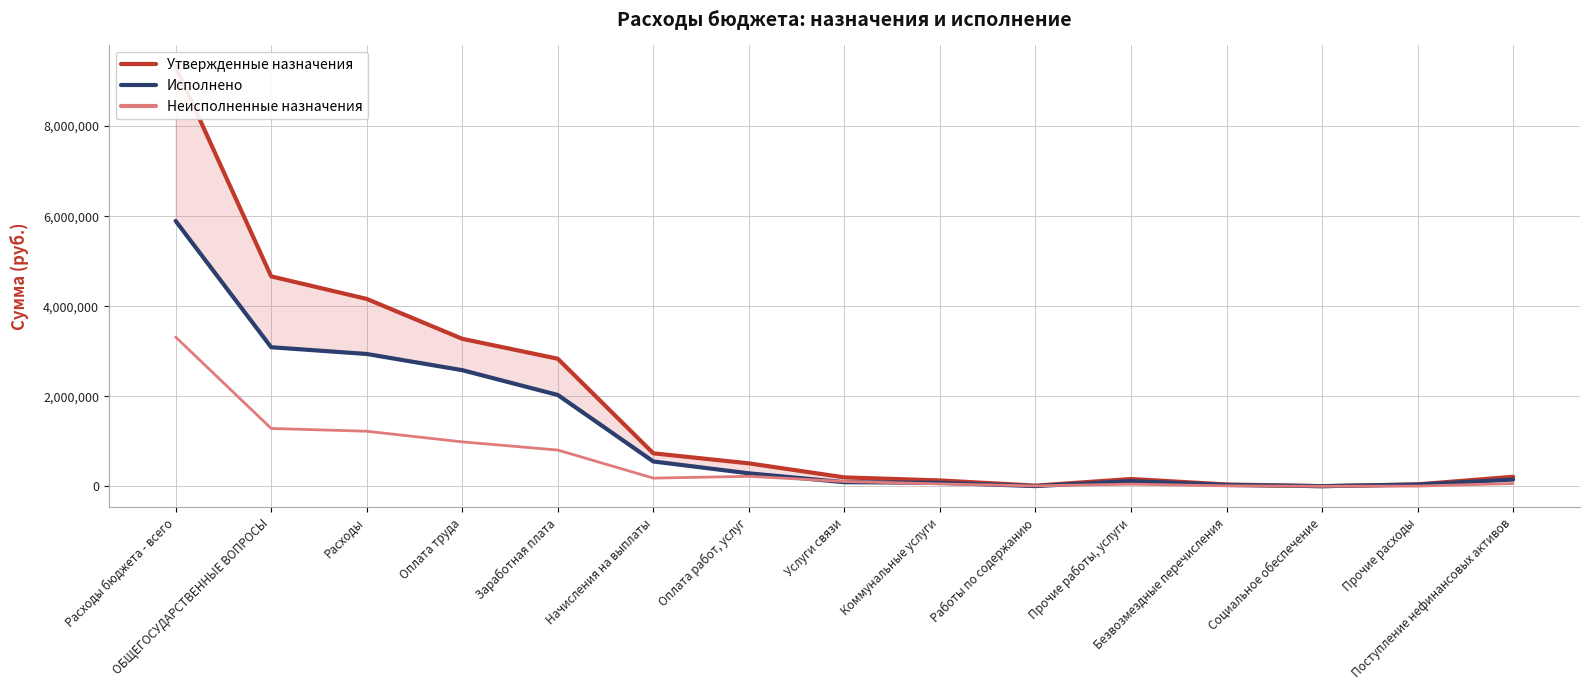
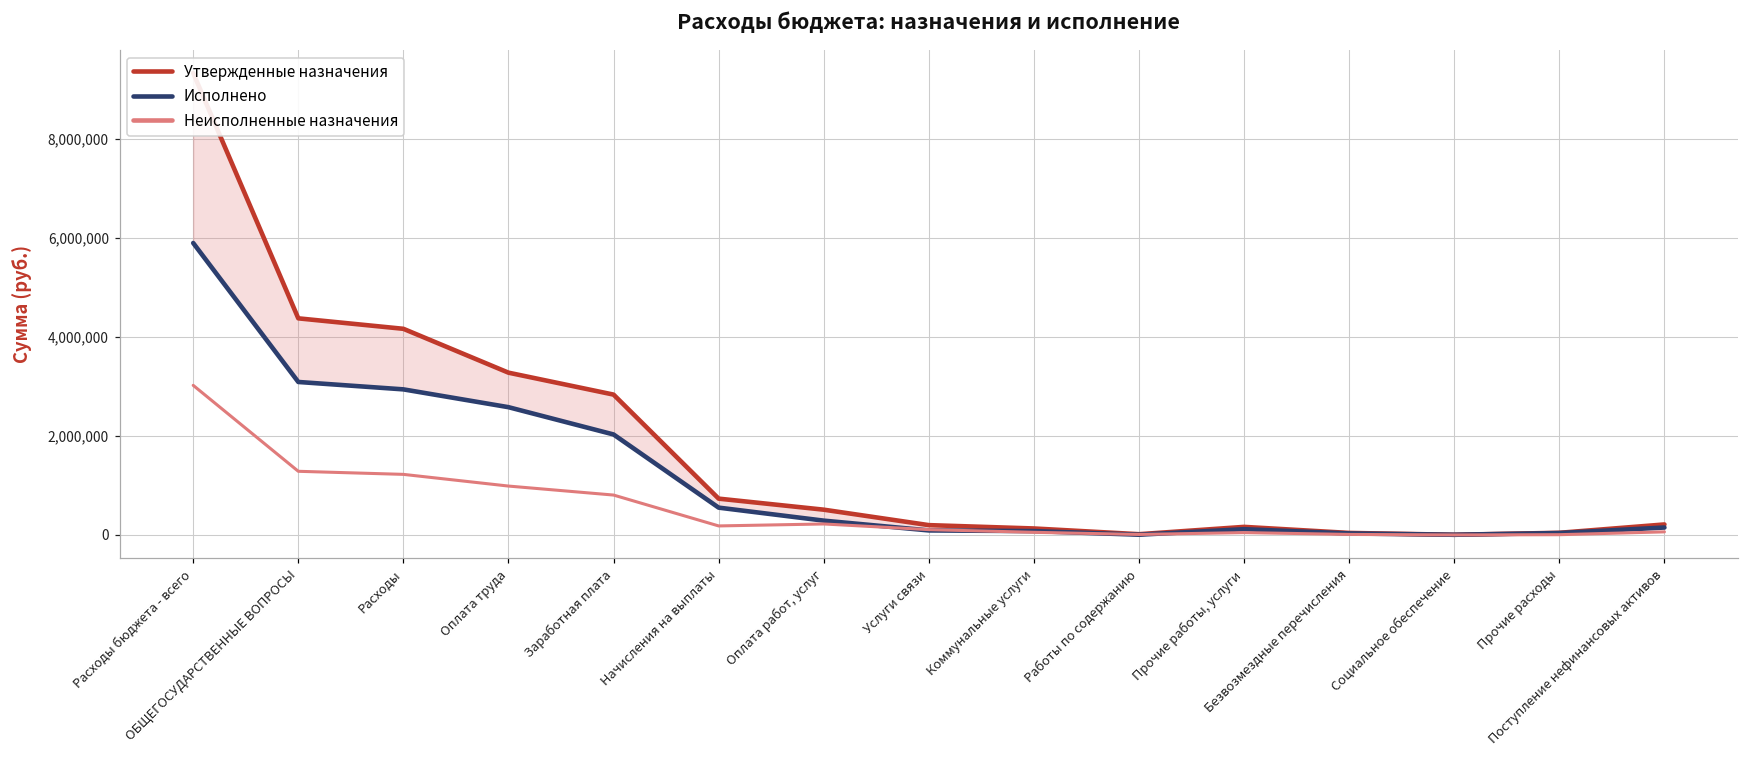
  {
    "Утвержденные назначения": {
-     "ОБЩЕГОСУДАРСТВЕННЫЕ ВОПРОСЫ": "4,700,000",
+     "ОБЩЕГОСУДАРСТВЕННЫЕ ВОПРОСЫ": "4,400,000",
      "Расходы": "4,200,000",
      "Оплата труда": "3,300,000",
      "Заработная плата": "2,800,000",
      "Начисления на выплаты": "700,000",
      "Оплата работ, услуг": "500,000",
      "Услуги связи": "200,000",
      "Поступление нефинансовых активов": "200,000"
    },
    "Исполнено": {
      "Расходы бюджета - всего": "5,900,000",
      "ОБЩЕГОСУДАРСТВЕННЫЕ ВОПРОСЫ": "3,100,000",
      "Расходы": "2,900,000",
      "Оплата труда": "2,600,000",
      "Заработная плата": "2,000,000",
      "Начисления на выплаты": "600,000",
      "Оплата работ, услуг": "300,000",
      "Поступление нефинансовых активов": "100,000"
    },
    "Неисполненные назначения": {
-     "Расходы бюджета - всего": "3,300,000",
+     "Расходы бюджета - всего": "3,000,000",
      "ОБЩЕГОСУДАРСТВЕННЫЕ ВОПРОСЫ": "1,300,000",
      "Расходы": "1,200,000",
      "Оплата труда": "1,000,000",
      "Заработная плата": "800,000",
      "Начисления на выплаты": "200,000",
      "Оплата работ, услуг": "200,000",
      "Прочие работы, услуги": "0",
      "Поступление нефинансовых активов": "100,000"
    }
  }
